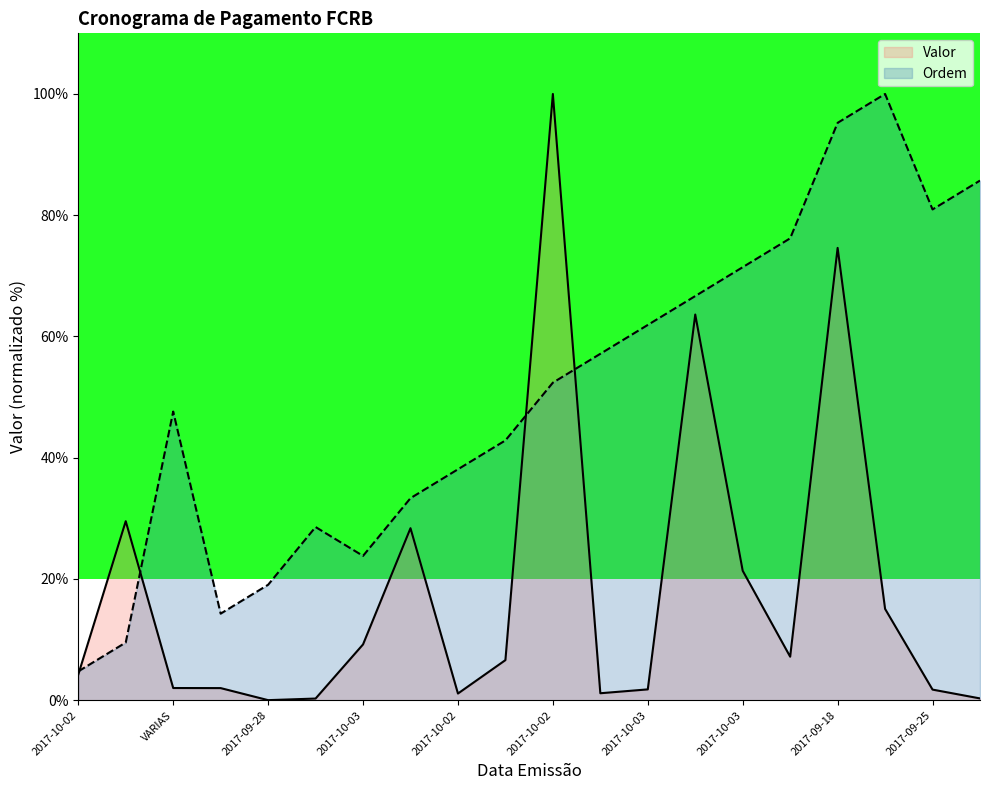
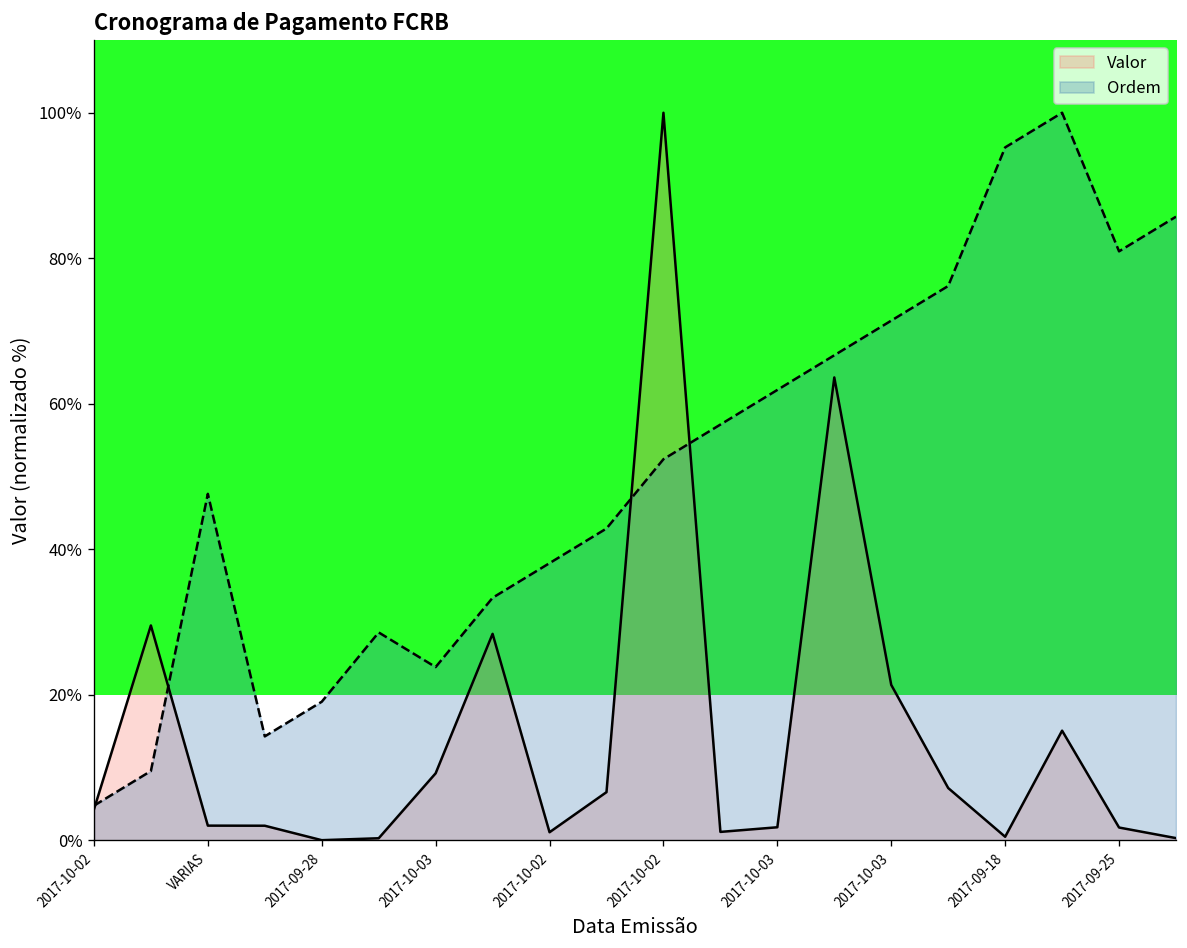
  {
    "Valor": {
      "2017-09-28": "0%",
-     "2017-09-18": "75%"
+     "2017-09-18": "0%"
    },
    "Ordem": {
      "2017-09-28": "19%",
      "2017-09-18": "95%"
    }
  }
